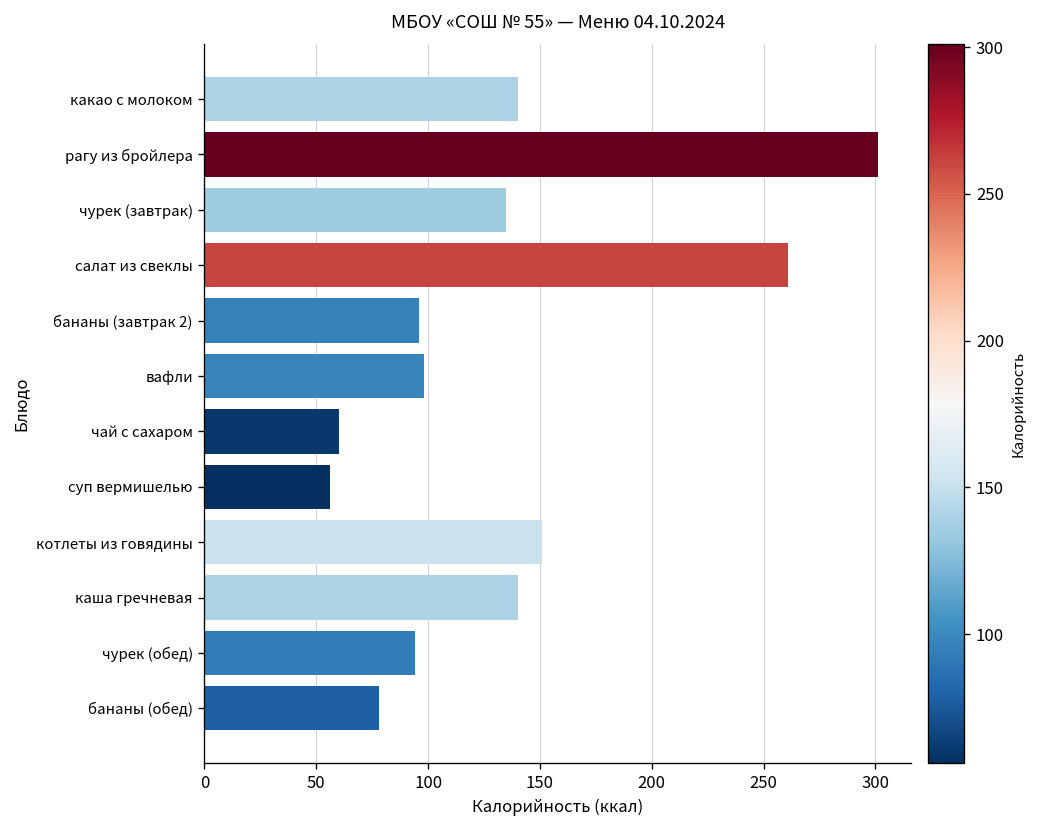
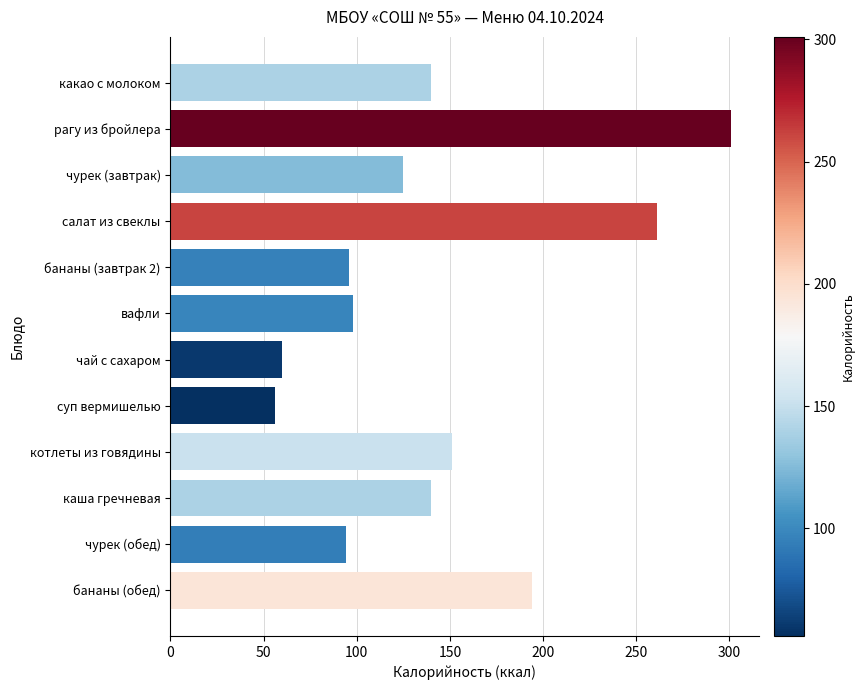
  {
    "какао с молоком": 140,
    "рагу из бройлера": 301,
-   "чурек (завтрак)": 135,
+   "чурек (завтрак)": 125,
    "салат из свеклы": 261,
    "бананы (завтрак 2)": 96,
    "вафли": 98,
    "чай с сахаром": 60,
    "суп вермишелью": 56,
    "котлеты из говядины": 151,
    "каша гречневая": 140,
    "чурек (обед)": 94,
-   "бананы (обед)": 78
+   "бананы (обед)": 194
  }
